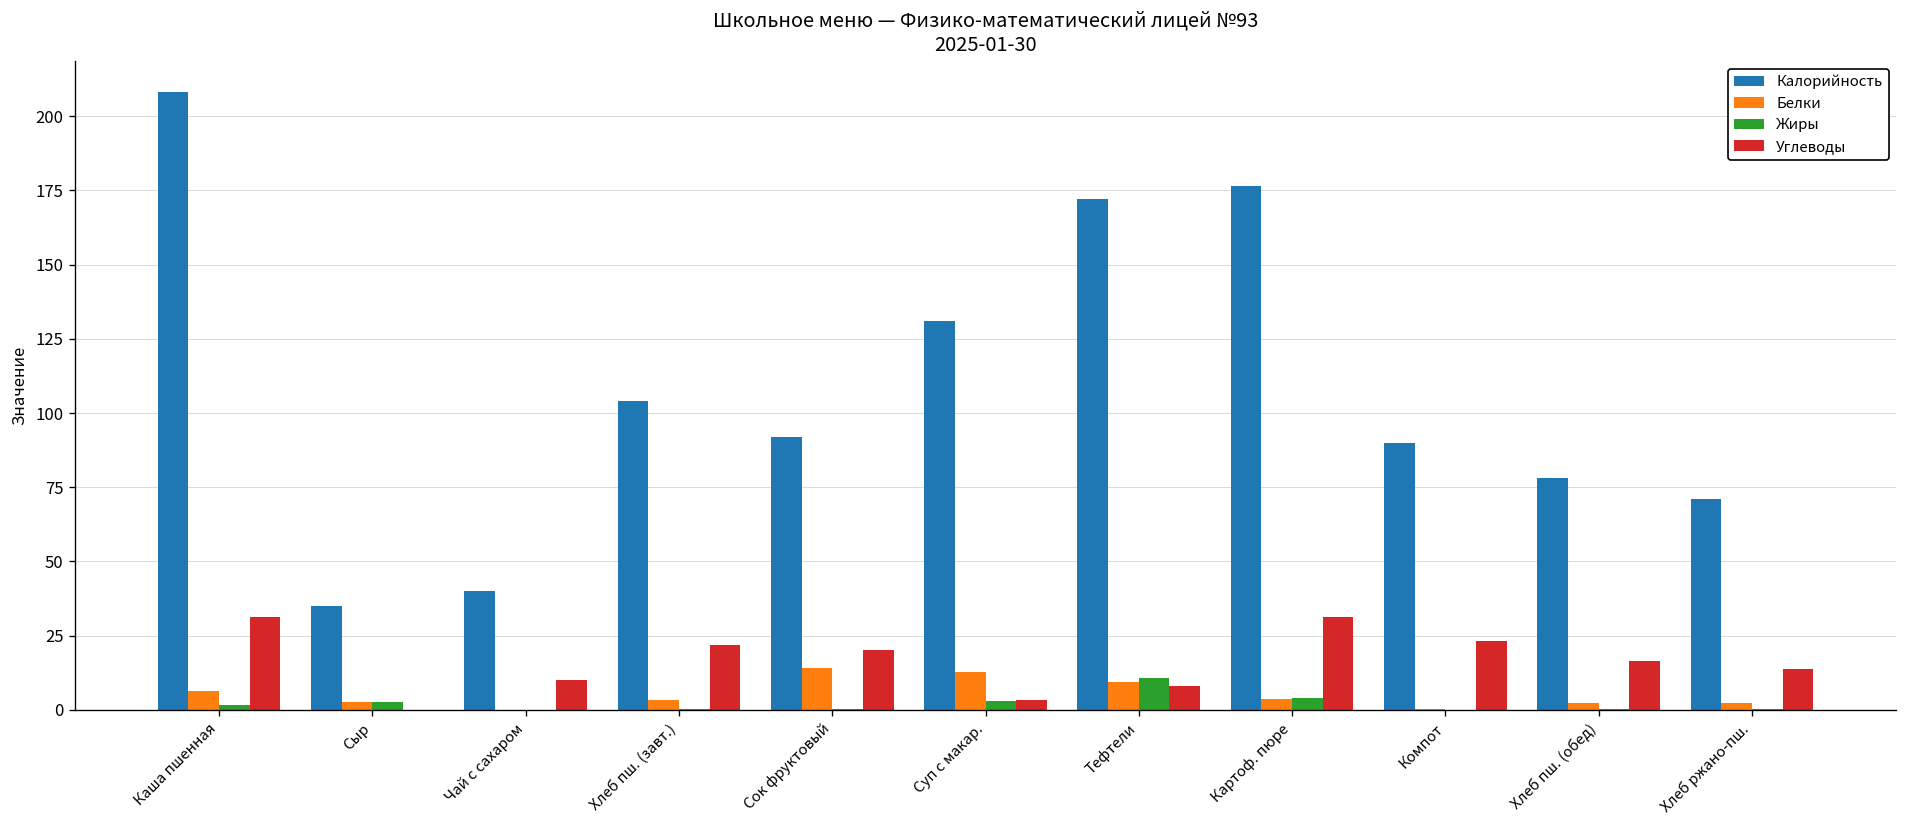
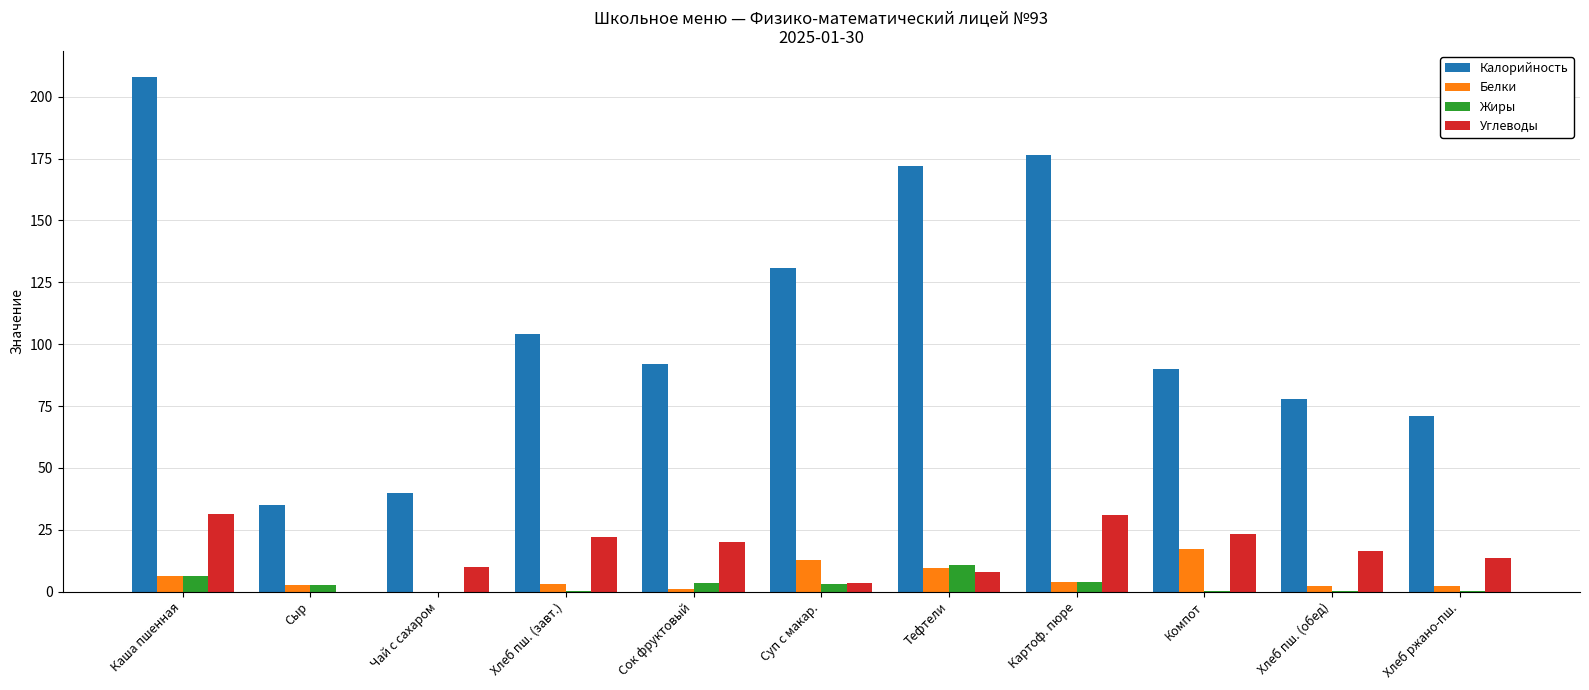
  {
    "Калорийность": {
      "Каша пшенная": 208,
      "Сыр": 35,
      "Чай с сахаром": 40,
      "Хлеб пш. (завт.)": 104,
      "Сок фруктовый": 92,
      "Суп с макар.": 131,
      "Тефтели": 172,
      "Картоф. пюре": 176,
      "Компот": 90,
      "Хлеб пш. (обед)": 78,
      "Хлеб ржано-пш.": 71
    },
    "Белки": {
      "Каша пшенная": 6,
      "Сыр": 3,
      "Чай с сахаром": 0,
      "Хлеб пш. (завт.)": 3,
-     "Сок фруктовый": 14,
+     "Сок фруктовый": 1,
      "Суп с макар.": 13,
      "Тефтели": 9,
      "Картоф. пюре": 4,
-     "Компот": 0,
+     "Компот": 17,
      "Хлеб пш. (обед)": 2,
      "Хлеб ржано-пш.": 2
    },
    "Жиры": {
-     "Каша пшенная": 2,
+     "Каша пшенная": 6,
      "Сыр": 3,
      "Чай с сахаром": 0,
-     "Сок фруктовый": 0,
+     "Сок фруктовый": 4,
      "Суп с макар.": 3,
      "Тефтели": 11,
      "Картоф. пюре": 4
    },
    "Углеводы": {
      "Каша пшенная": 31,
      "Сыр": 0,
      "Чай с сахаром": 10,
      "Хлеб пш. (завт.)": 22,
      "Сок фруктовый": 20,
      "Суп с макар.": 4,
      "Тефтели": 8,
      "Картоф. пюре": 31,
      "Компот": 23,
      "Хлеб пш. (обед)": 17,
      "Хлеб ржано-пш.": 14
    }
  }
